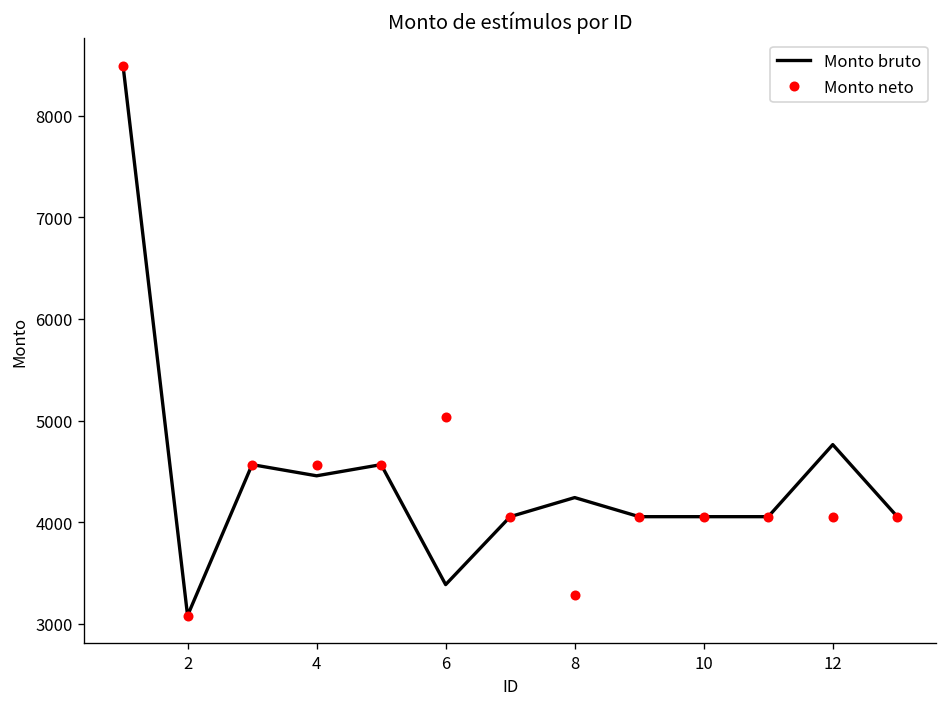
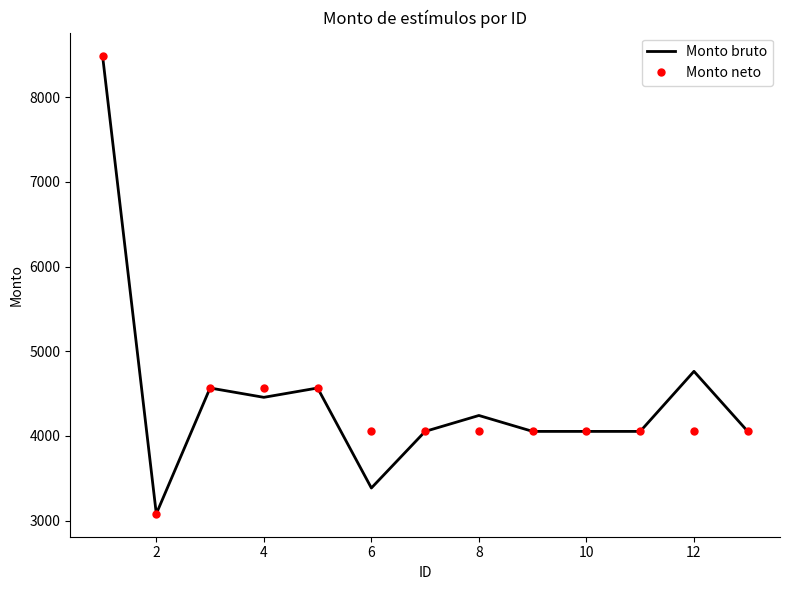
  {
    "Monto bruto": {
      "4": 4500,
      "6": 3400,
      "8": 4200,
      "12": 4800
    },
    "Monto neto": {
      "4": 4600,
-     "6": 5000,
-     "8": 3300,
+     "6": 4100,
+     "8": 4100,
      "12": 4100
    }
  }
